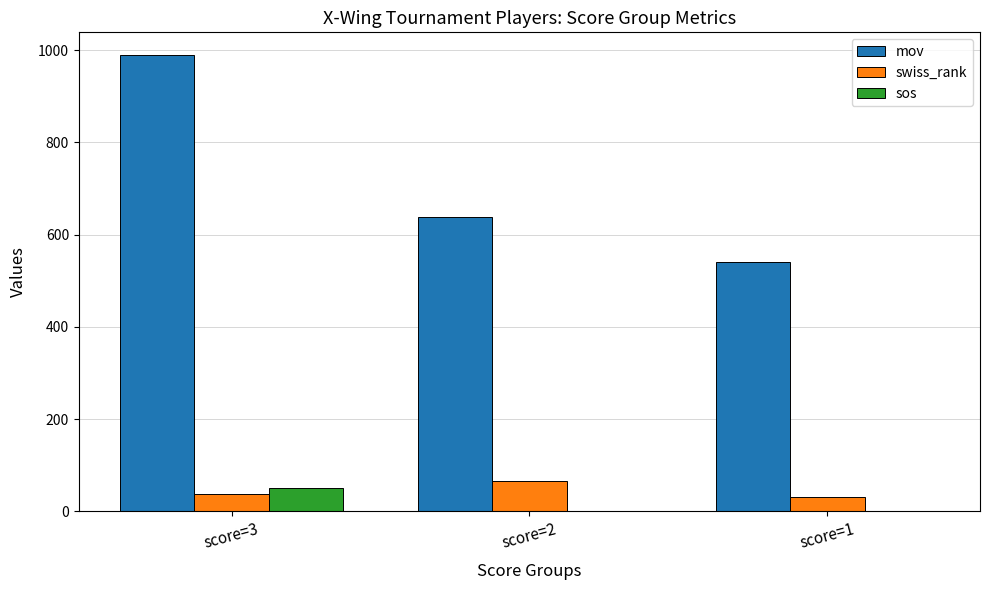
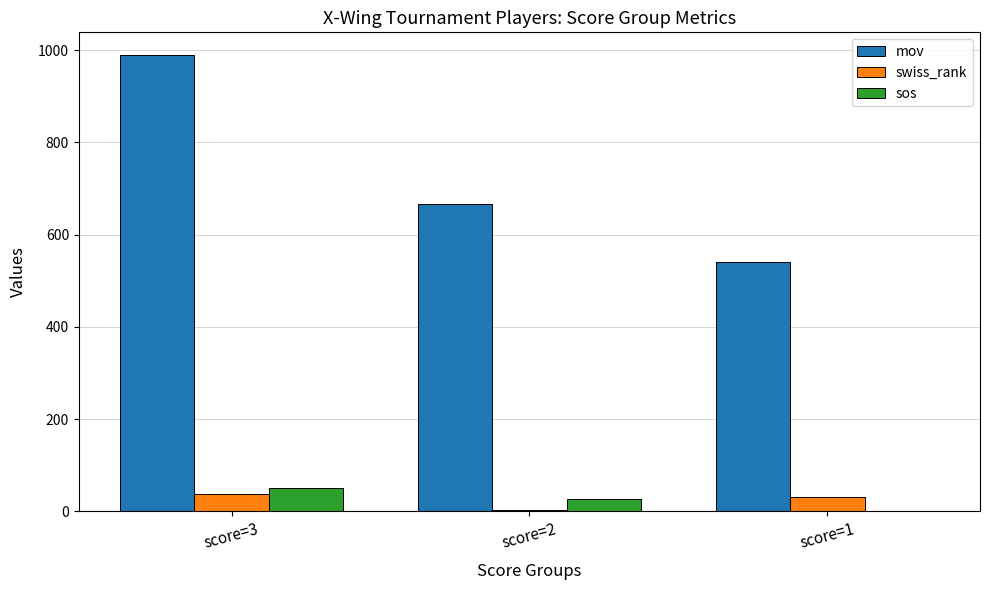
  {
    "mov": {
      "score=3": 990,
-     "score=2": 640,
+     "score=2": 670,
      "score=1": 540
    },
    "swiss_rank": {
      "score=3": 40,
-     "score=2": 70,
+     "score=2": 0,
      "score=1": 30
    },
    "sos": {
      "score=3": 50,
-     "score=2": 0
+     "score=2": 30
    }
  }
